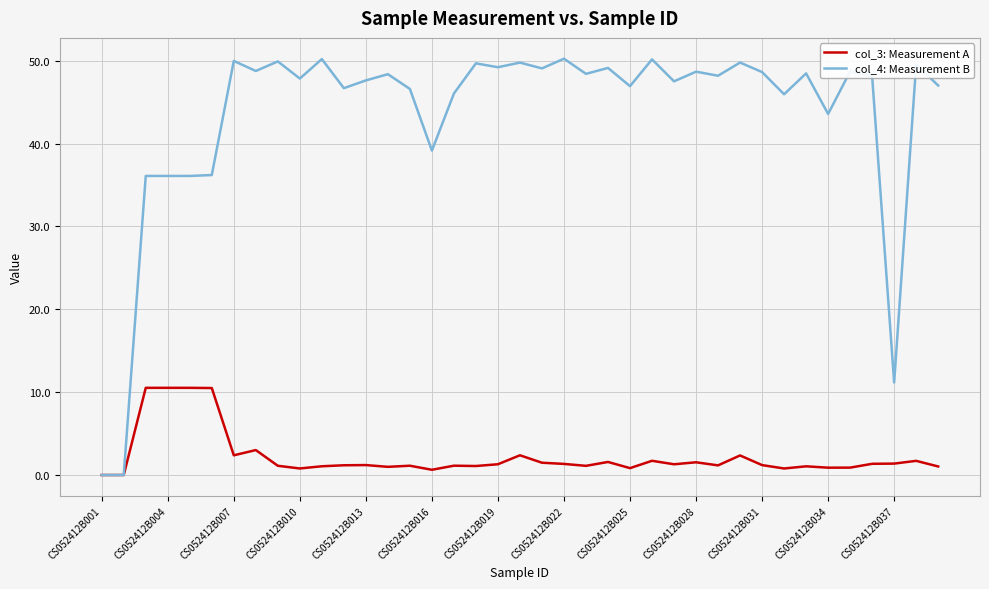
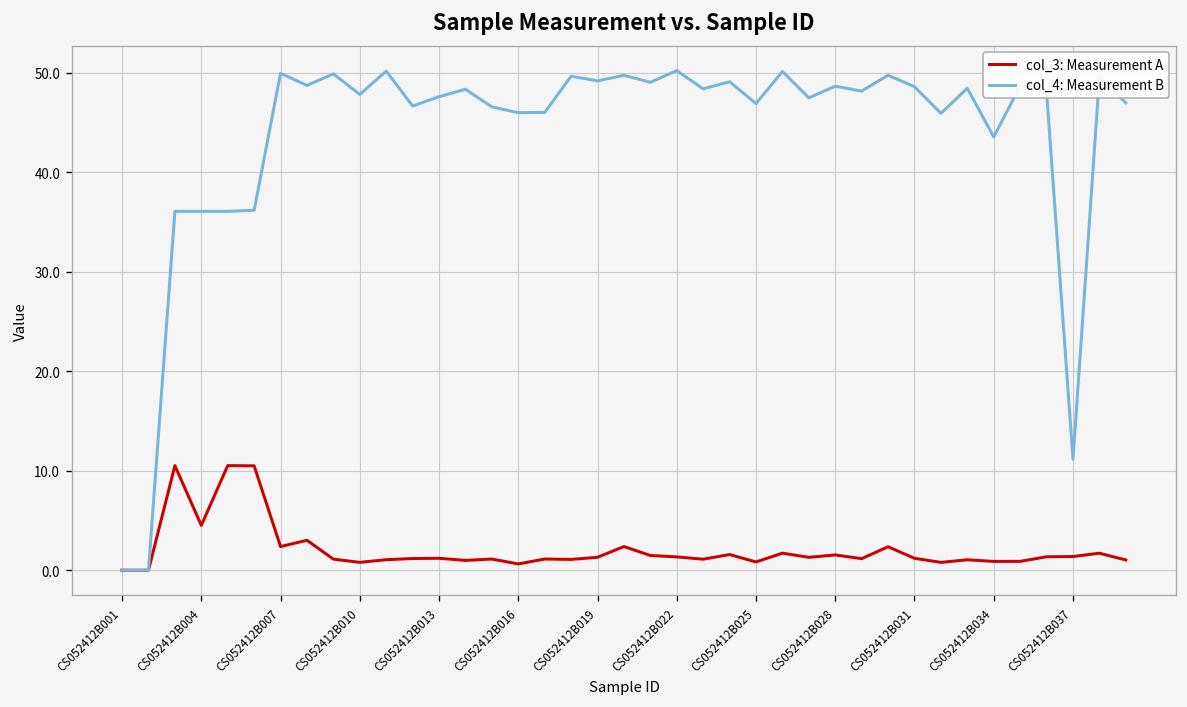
  {
    "col_3: Measurement A": {
-     "CS052412B004": 11,
+     "CS052412B004": 5,
      "CS052412B007": 2,
      "CS052412B010": 1,
      "CS052412B013": 1,
      "CS052412B016": 1,
      "CS052412B019": 1,
      "CS052412B022": 1,
      "CS052412B025": 1,
      "CS052412B028": 2,
      "CS052412B031": 1,
      "CS052412B034": 1,
      "CS052412B037": 1
    },
    "col_4: Measurement B": {
      "CS052412B004": 36,
      "CS052412B007": 50,
      "CS052412B010": 48,
      "CS052412B013": 48,
-     "CS052412B016": 39,
+     "CS052412B016": 46,
      "CS052412B019": 49,
      "CS052412B022": 50,
      "CS052412B025": 47,
      "CS052412B028": 49,
      "CS052412B031": 49,
      "CS052412B034": 44,
      "CS052412B037": 11
    }
  }
